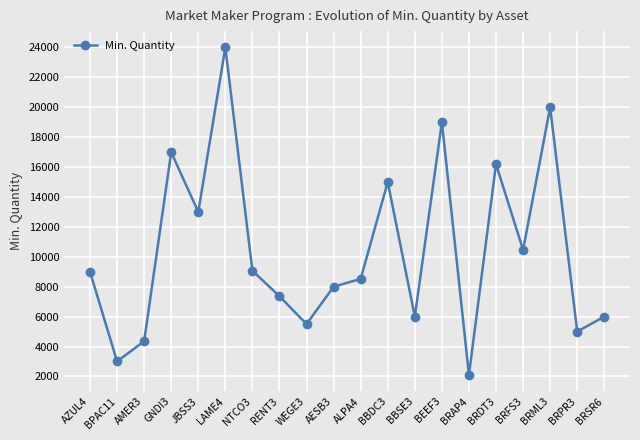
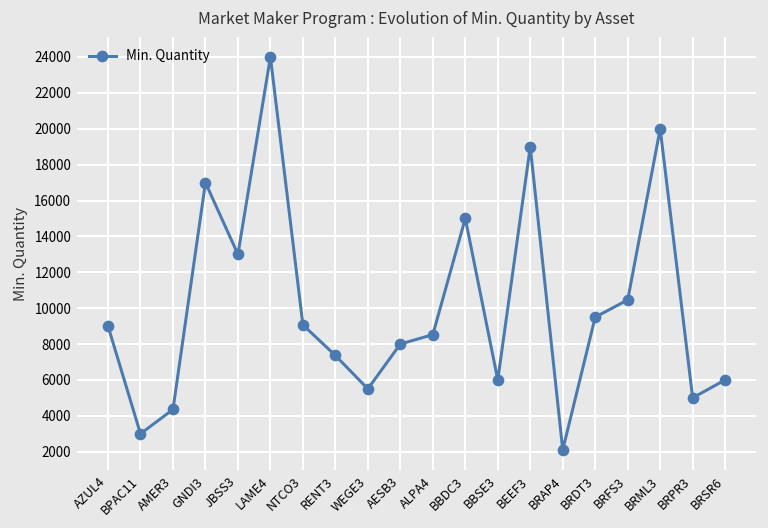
  {
    "AZUL4": 9000,
    "BPAC11": 3000,
    "AMER3": 4400,
    "GNDI3": 17000,
    "JBSS3": 13000,
    "LAME4": 24000,
    "NTCO3": 9100,
    "RENT3": 7400,
    "WEGE3": 5500,
    "AESB3": 8000,
    "ALPA4": 8500,
    "BBDC3": 15000,
    "BBSE3": 6000,
    "BEEF3": 19000,
    "BRAP4": 2100,
-   "BRDT3": 16200,
+   "BRDT3": 9500,
    "BRFS3": 10500,
    "BRML3": 20000,
    "BRPR3": 5000,
    "BRSR6": 6000
  }
